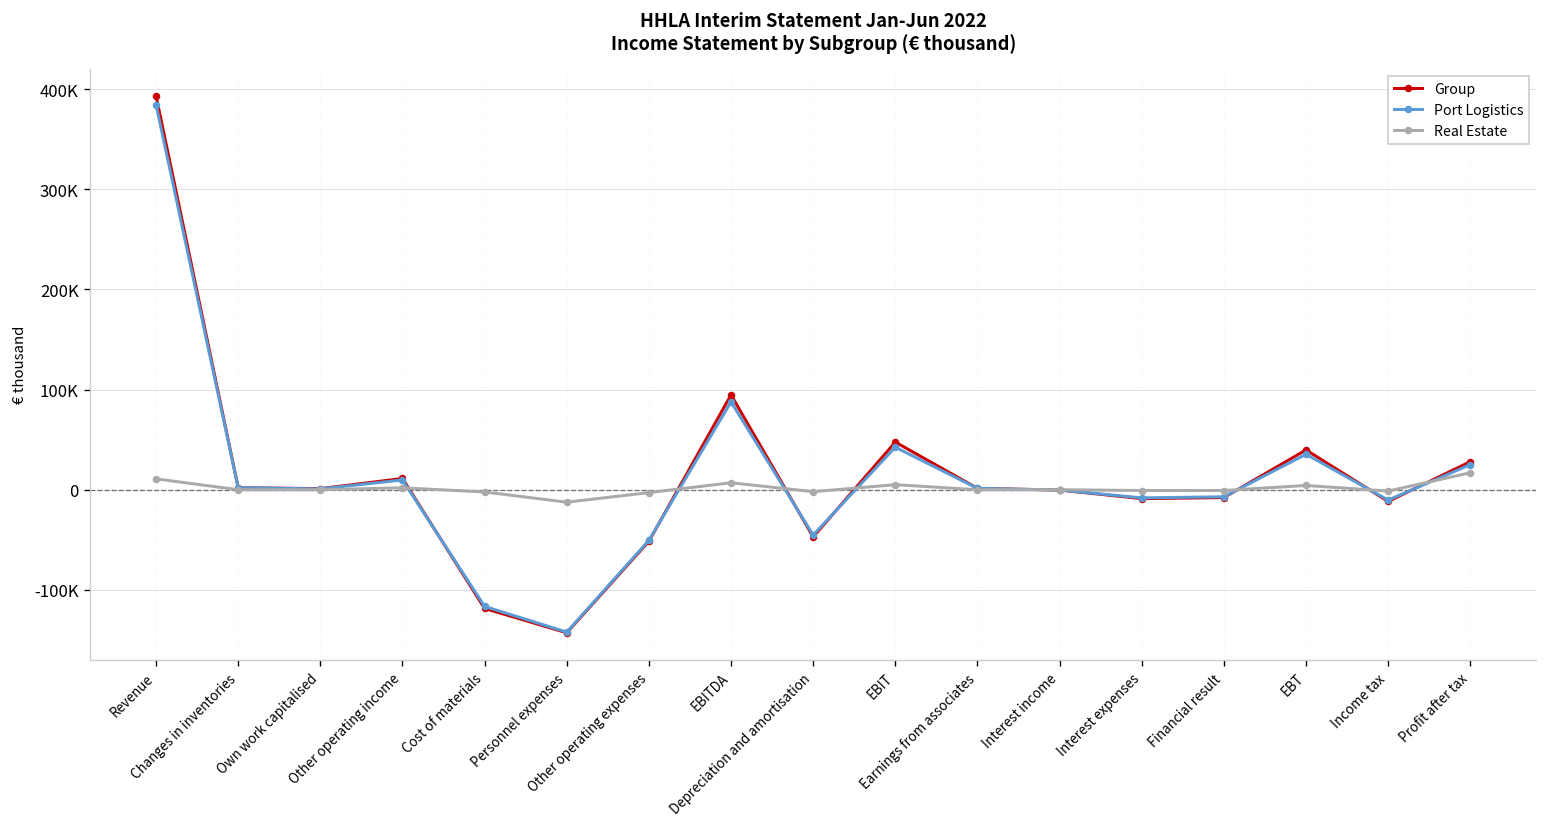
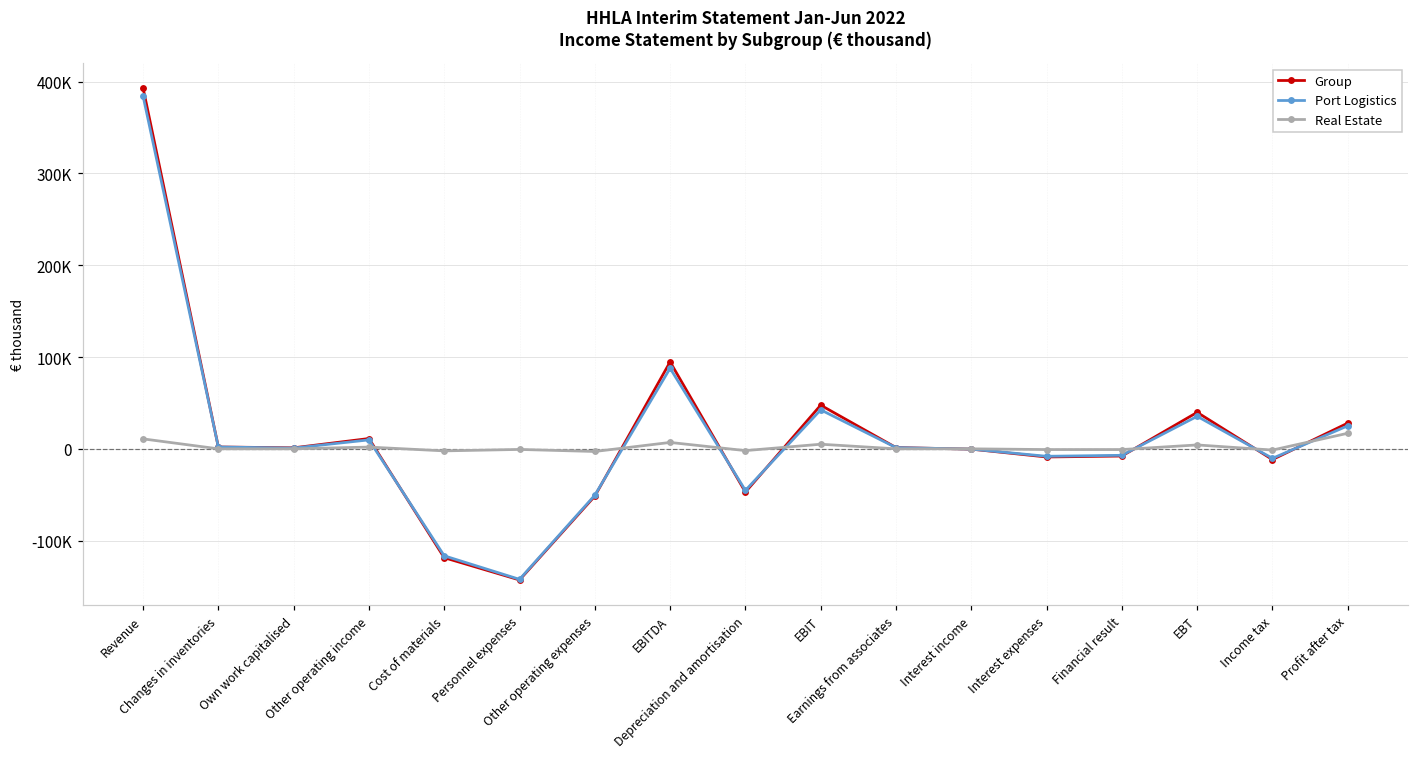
  {
    "Group": {
      "Revenue": 390000,
      "EBITDA": 90000,
      "EBIT": 50000,
      "EBT": 40000
    },
    "Port Logistics": {
      "Revenue": 380000,
      "EBITDA": 90000,
      "EBIT": 40000,
      "EBT": 40000
    },
    "Real Estate": {
      "Revenue": 10000,
      "Other operating income": 0,
      "Cost of materials": 0,
-     "Personnel expenses": -10000,
+     "Personnel expenses": 0,
      "Other operating expenses": 0,
      "EBITDA": 10000,
      "Depreciation and amortisation": 0,
      "EBIT": 10000,
      "Interest expenses": 0,
      "Financial result": 0,
      "EBT": 0,
      "Income tax": 0,
      "Profit after tax": 20000
    }
  }
